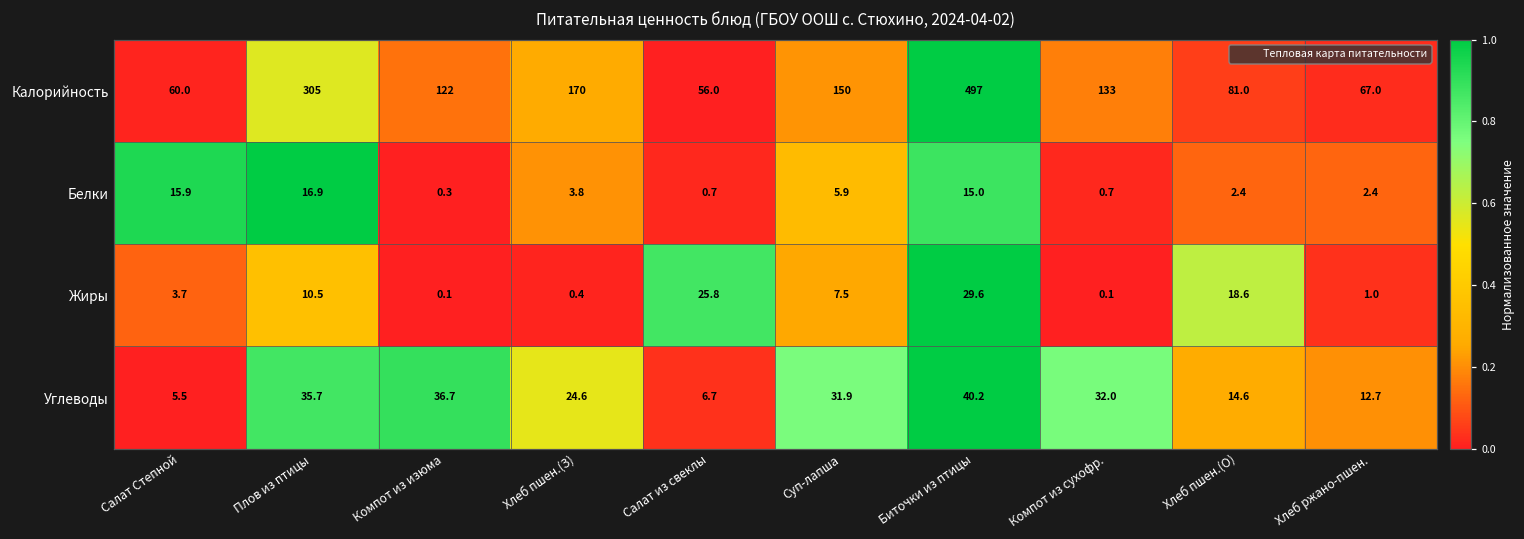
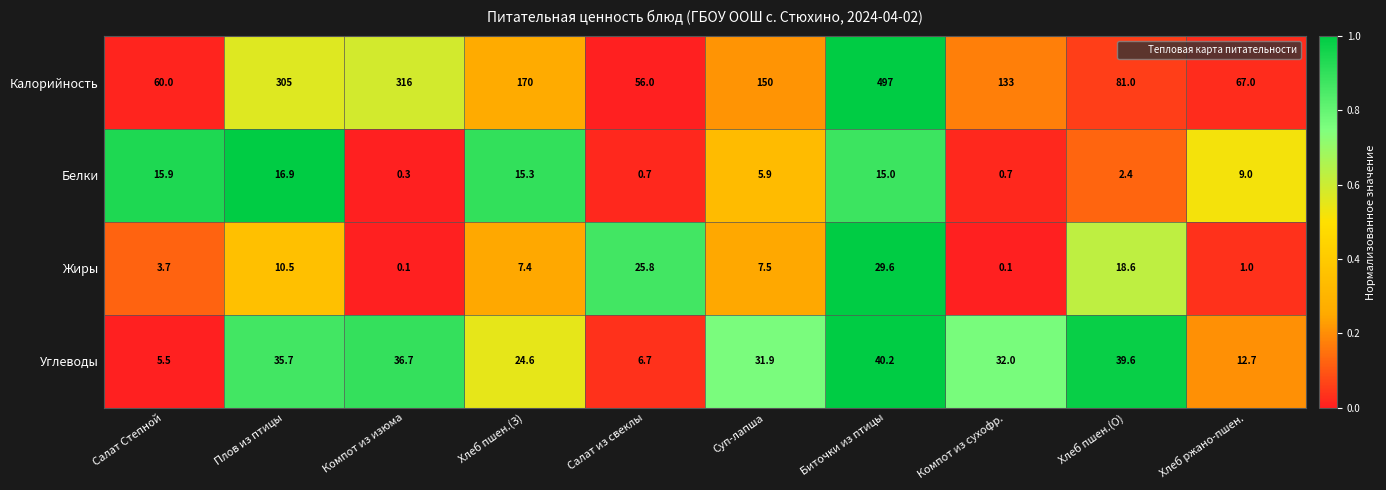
  {
    "Калорийность": {
      "Салат Степной": 60.0,
      "Плов из птицы": 305,
-     "Компот из изюма": 122,
+     "Компот из изюма": 316,
      "Хлеб пшен.(З)": 170,
      "Салат из свеклы": 56.0,
      "Суп-лапша": 150,
      "Биточки из птицы": 497,
      "Компот из сухофр.": 133,
      "Хлеб пшен.(О)": 81.0,
      "Хлеб ржано-пшен.": 67.0
    },
    "Белки": {
      "Салат Степной": 15.9,
      "Плов из птицы": 16.9,
      "Компот из изюма": 0.3,
-     "Хлеб пшен.(З)": 3.8,
+     "Хлеб пшен.(З)": 15.3,
      "Салат из свеклы": 0.7,
      "Суп-лапша": 5.9,
      "Биточки из птицы": 15.0,
      "Компот из сухофр.": 0.7,
      "Хлеб пшен.(О)": 2.4,
-     "Хлеб ржано-пшен.": 2.4
+     "Хлеб ржано-пшен.": 9.0
    },
    "Жиры": {
      "Салат Степной": 3.7,
      "Плов из птицы": 10.5,
      "Компот из изюма": 0.1,
-     "Хлеб пшен.(З)": 0.4,
+     "Хлеб пшен.(З)": 7.4,
      "Салат из свеклы": 25.8,
      "Суп-лапша": 7.5,
      "Биточки из птицы": 29.6,
      "Компот из сухофр.": 0.1,
      "Хлеб пшен.(О)": 18.6,
      "Хлеб ржано-пшен.": 1.0
    },
    "Углеводы": {
      "Салат Степной": 5.5,
      "Плов из птицы": 35.7,
      "Компот из изюма": 36.7,
      "Хлеб пшен.(З)": 24.6,
      "Салат из свеклы": 6.7,
      "Суп-лапша": 31.9,
      "Биточки из птицы": 40.2,
      "Компот из сухофр.": 32.0,
-     "Хлеб пшен.(О)": 14.6,
+     "Хлеб пшен.(О)": 39.6,
      "Хлеб ржано-пшен.": 12.7
    }
  }
